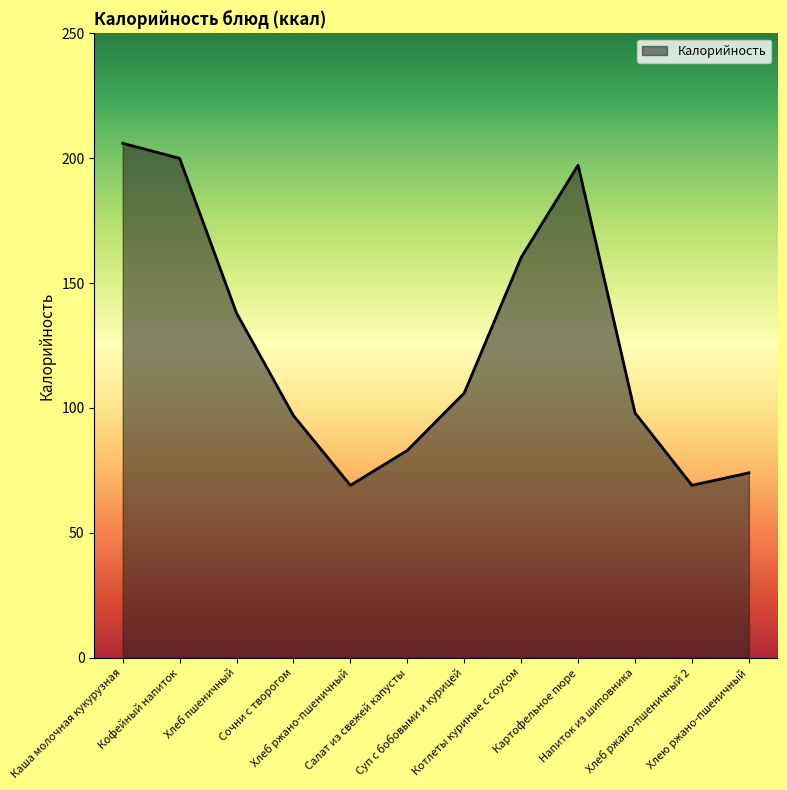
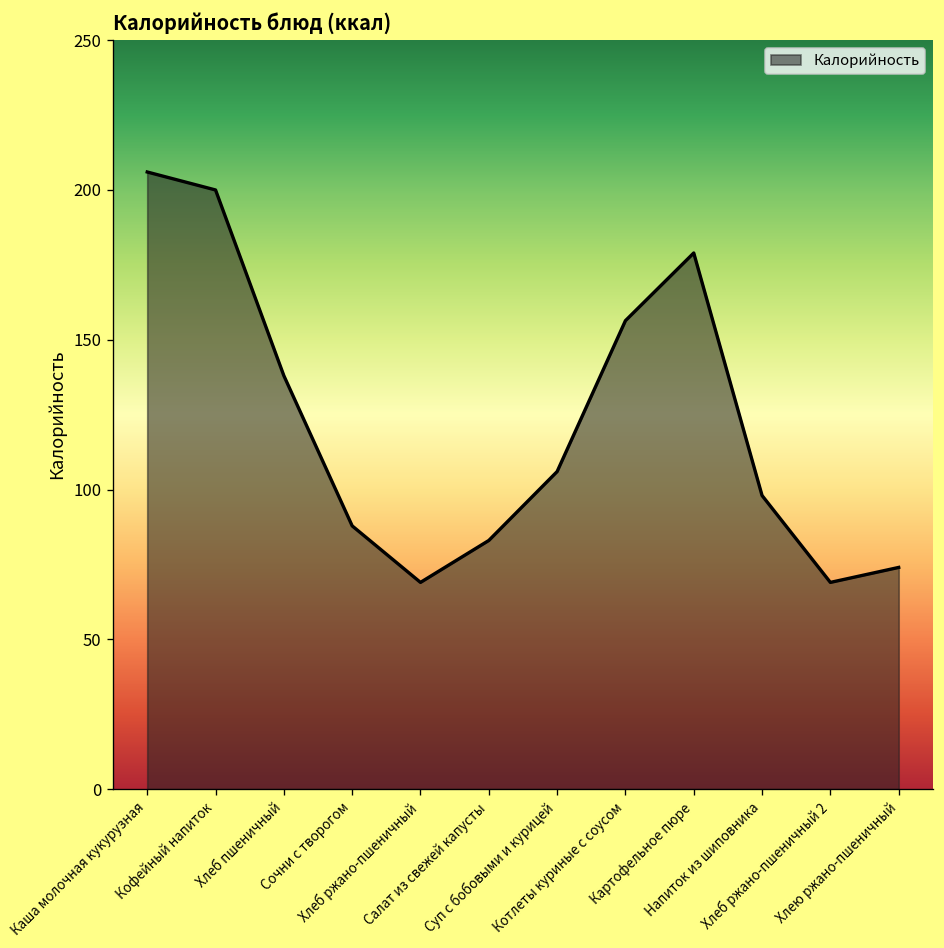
  {
    "Каша молочная кукурузная": 206,
    "Кофейный напиток": 200,
    "Хлеб пшеничный": 138,
-   "Сочни с творогом": 97,
+   "Сочни с творогом": 88,
    "Хлеб ржано-пшеничный": 69,
    "Салат из свежей капусты": 83,
    "Суп с бобовыми и курицей": 106,
-   "Котлеты куриные с соусом": 160,
-   "Картофельное пюре": 197,
+   "Котлеты куриные с соусом": 156,
+   "Картофельное пюре": 179,
    "Напиток из шиповника": 98,
    "Хлеб ржано-пшеничный 2": 69,
    "Хлею ржано-пшеничный": 74
  }
